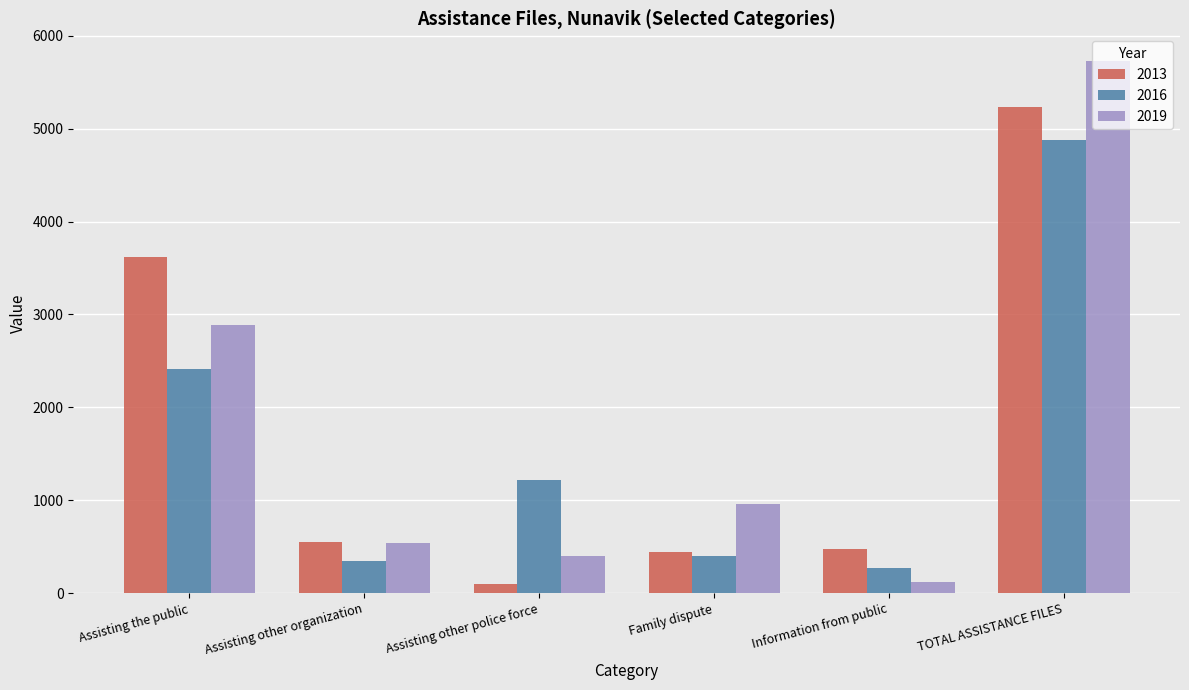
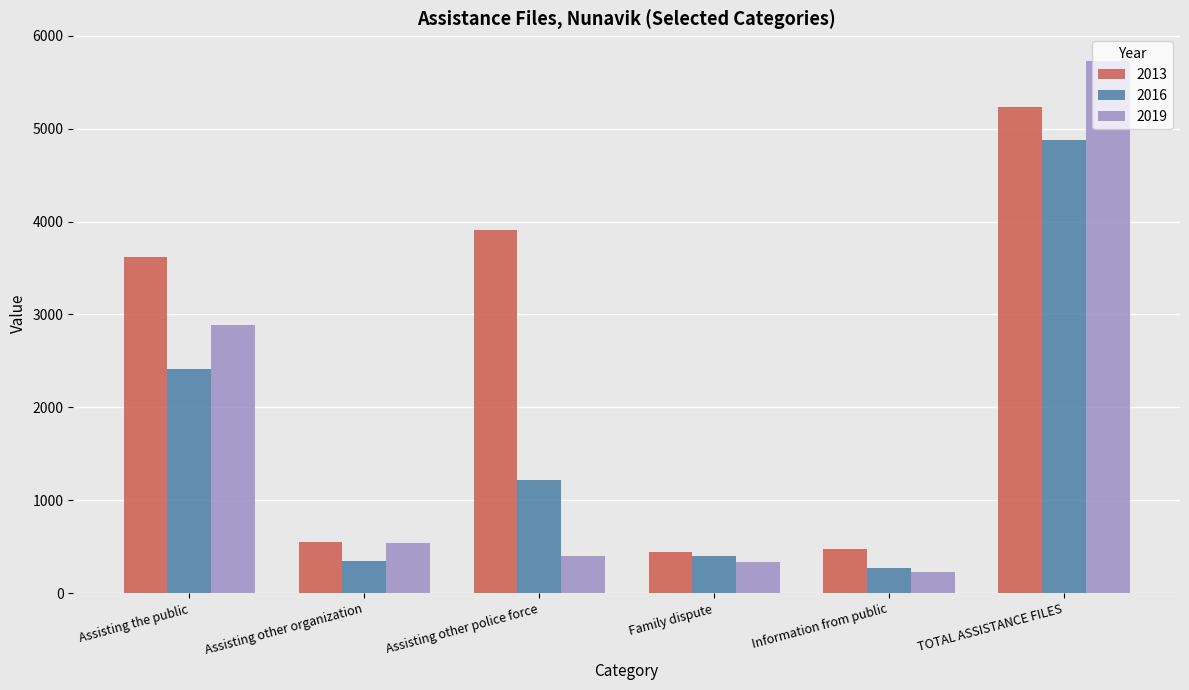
  {
    "2013": {
      "Assisting the public": 3600,
      "Assisting other organization": 600,
-     "Assisting other police force": 100,
+     "Assisting other police force": 3900,
      "Family dispute": 400,
      "Information from public": 500,
      "TOTAL ASSISTANCE FILES": 5200
    },
    "2016": {
      "Assisting the public": 2400,
      "Assisting other organization": 400,
      "Assisting other police force": 1200,
      "Family dispute": 400,
      "Information from public": 300,
      "TOTAL ASSISTANCE FILES": 4900
    },
    "2019": {
      "Assisting the public": 2900,
      "Assisting other organization": 500,
      "Assisting other police force": 400,
-     "Family dispute": 1000,
-     "Information from public": 100
+     "Family dispute": 300,
+     "Information from public": 200
    }
  }
